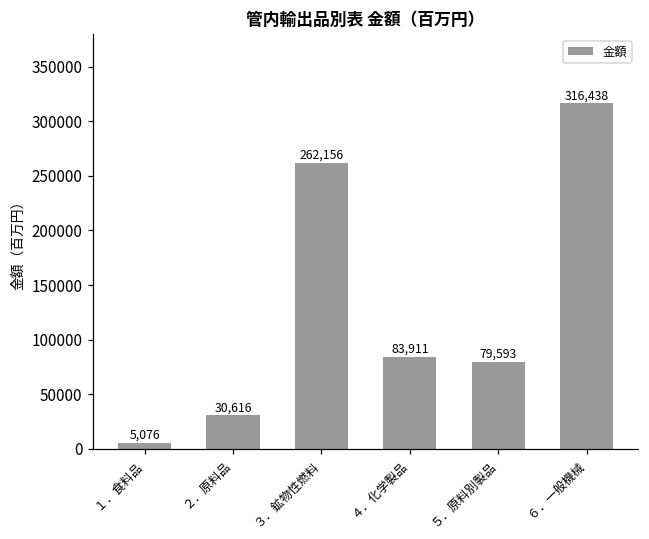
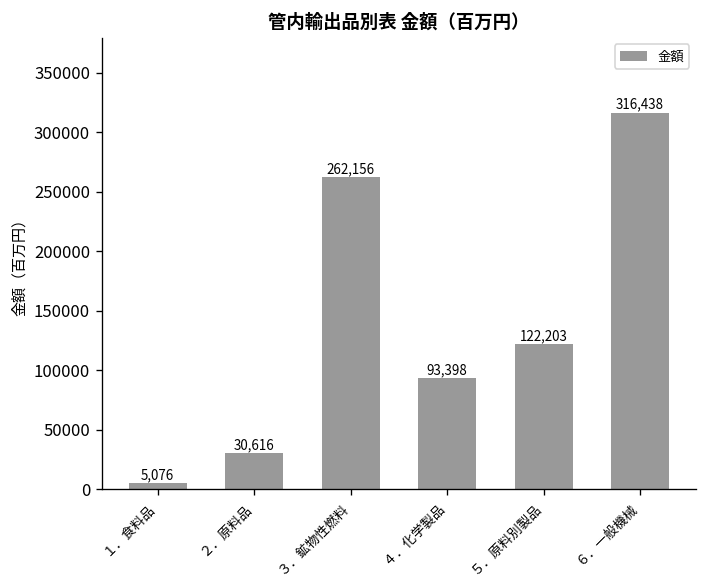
  {
    "１．食料品": "5,076",
    "２．原料品": "30,616",
    "３．鉱物性燃料": "262,156",
-   "４．化学製品": "83,911",
-   "５．原料別製品": "79,593",
+   "４．化学製品": "93,398",
+   "５．原料別製品": "122,203",
    "６．一般機械": "316,438"
  }
